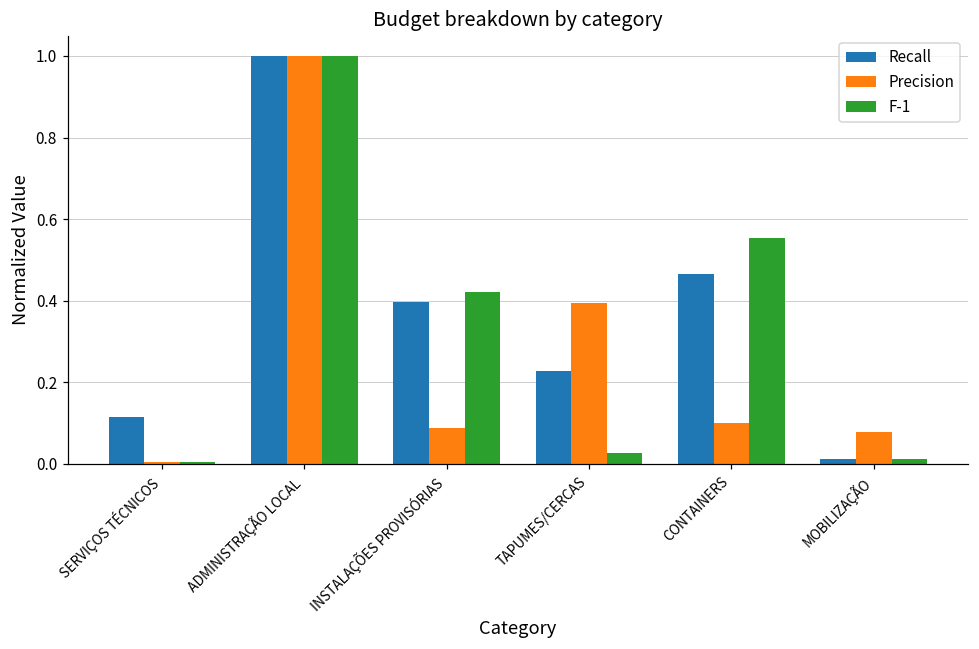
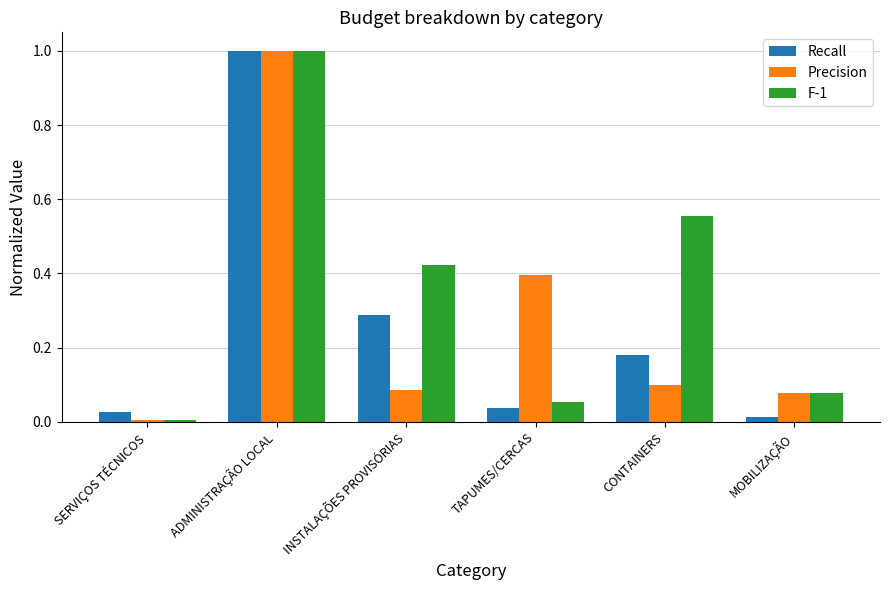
  {
    "Recall": {
-     "SERVIÇOS TÉCNICOS": 0.12,
+     "SERVIÇOS TÉCNICOS": 0.03,
      "ADMINISTRAÇÃO LOCAL": 1.00,
-     "INSTALAÇÕES PROVISÓRIAS": 0.40,
-     "TAPUMES/CERCAS": 0.23,
-     "CONTAINERS": 0.47,
+     "INSTALAÇÕES PROVISÓRIAS": 0.29,
+     "TAPUMES/CERCAS": 0.04,
+     "CONTAINERS": 0.18,
      "MOBILIZAÇÃO": 0.01
    },
    "Precision": {
      "ADMINISTRAÇÃO LOCAL": 1.00,
      "INSTALAÇÕES PROVISÓRIAS": 0.09,
      "TAPUMES/CERCAS": 0.39,
      "CONTAINERS": 0.10,
      "MOBILIZAÇÃO": 0.08
    },
    "F-1": {
      "ADMINISTRAÇÃO LOCAL": 1.00,
      "INSTALAÇÕES PROVISÓRIAS": 0.42,
-     "TAPUMES/CERCAS": 0.03,
+     "TAPUMES/CERCAS": 0.05,
      "CONTAINERS": 0.55,
-     "MOBILIZAÇÃO": 0.01
+     "MOBILIZAÇÃO": 0.08
    }
  }
